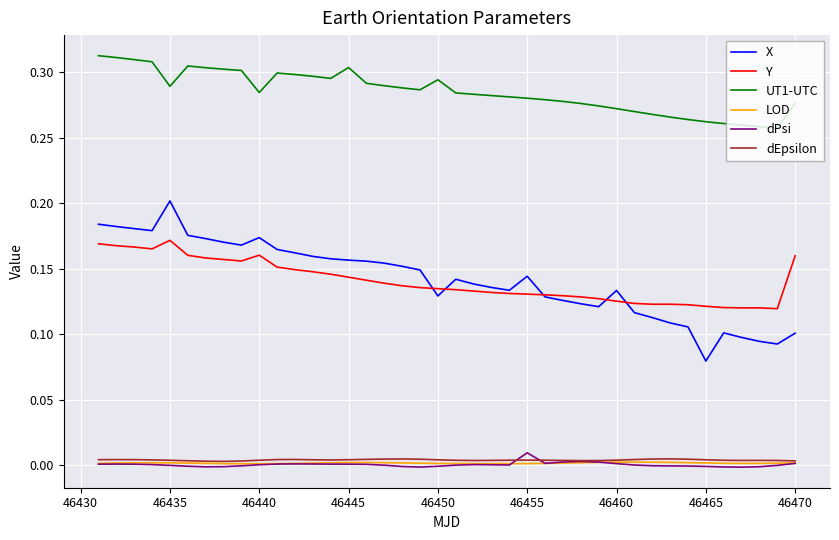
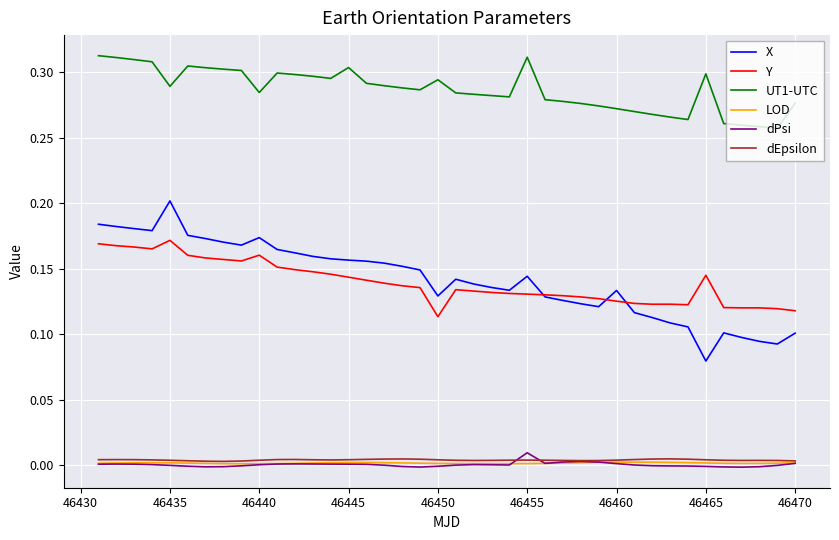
  {
    "X": {
      "46435": 0.202,
      "46440": 0.174,
      "46445": 0.157,
      "46450": 0.129,
      "46455": 0.144,
      "46460": 0.133,
      "46465": 0.079,
      "46470": 0.101
    },
    "Y": {
      "46435": 0.172,
      "46440": 0.160,
      "46445": 0.143,
-     "46450": 0.135,
+     "46450": 0.113,
      "46455": 0.131,
      "46460": 0.125,
-     "46465": 0.121,
-     "46470": 0.160
+     "46465": 0.145,
+     "46470": 0.118
    },
    "UT1-UTC": {
      "46435": 0.289,
      "46440": 0.285,
      "46445": 0.304,
      "46450": 0.294,
-     "46455": 0.280,
+     "46455": 0.312,
      "46460": 0.272,
-     "46465": 0.262
+     "46465": 0.299
    },
    "LOD": {
      "46450": 0.001,
      "46455": 0.001,
      "46465": 0.002
    },
    "dPsi": {
      "46450": -0.001,
      "46455": 0.009,
      "46465": -0.001
    },
    "dEpsilon": {
      "46435": 0.004,
      "46440": 0.004,
      "46445": 0.004,
      "46450": 0.004,
      "46455": 0.004,
      "46465": 0.004
    }
  }
